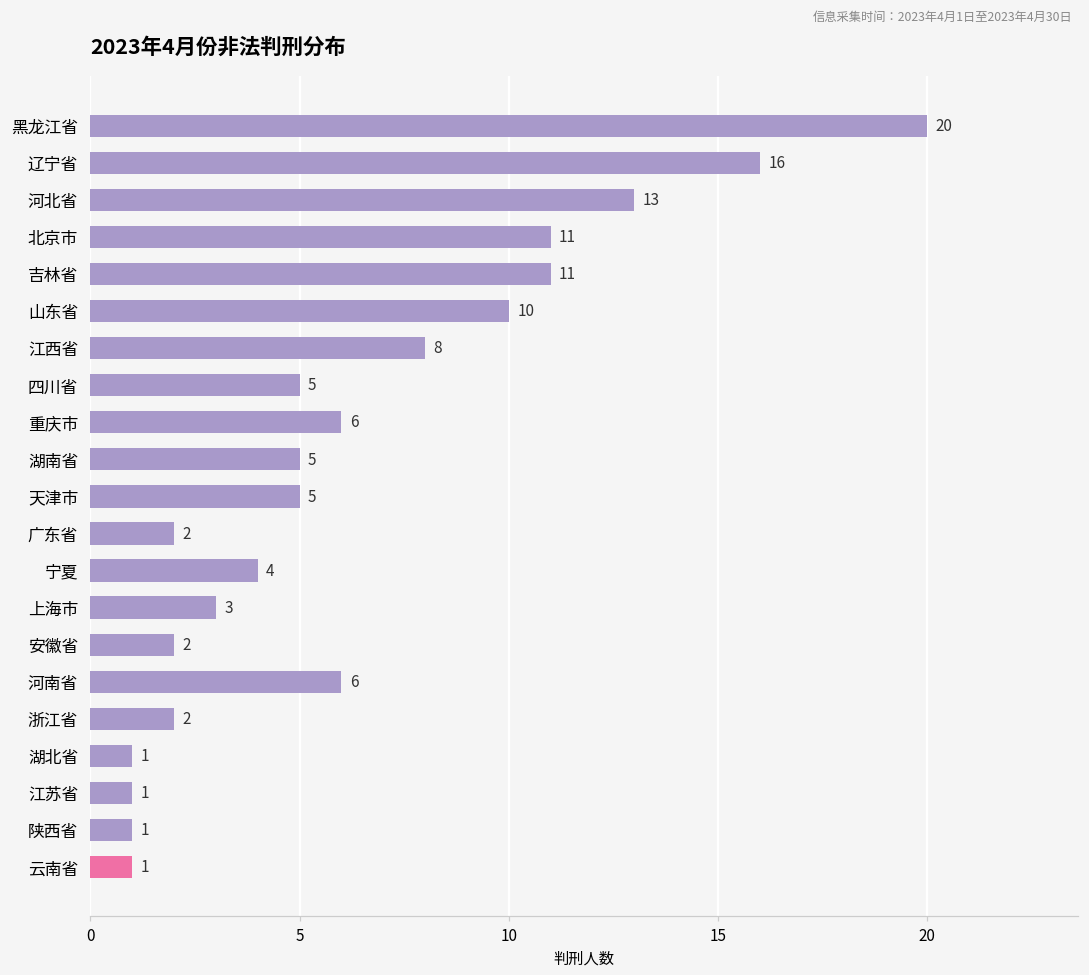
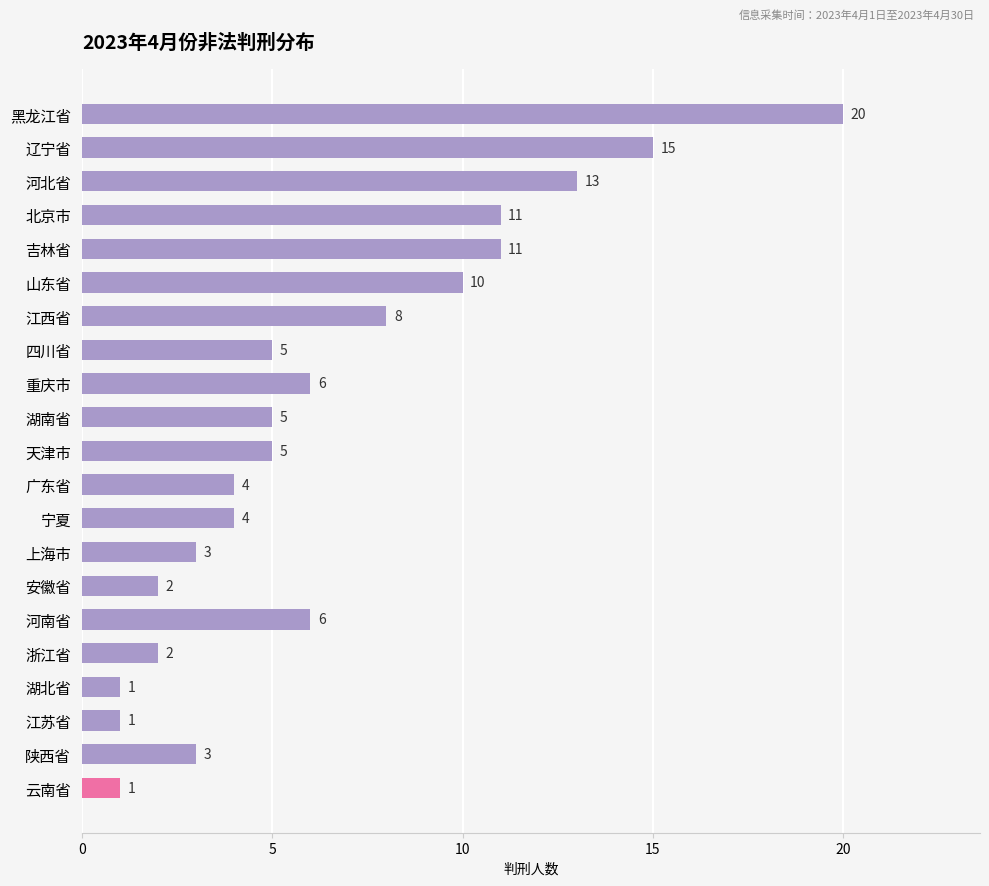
  {
    "黑龙江省": 20,
-   "辽宁省": 16,
+   "辽宁省": 15,
    "河北省": 13,
    "北京市": 11,
    "吉林省": 11,
    "山东省": 10,
    "江西省": 8,
    "四川省": 5,
    "重庆市": 6,
    "湖南省": 5,
    "天津市": 5,
-   "广东省": 2,
+   "广东省": 4,
    "宁夏": 4,
    "上海市": 3,
    "安徽省": 2,
    "河南省": 6,
    "浙江省": 2,
    "湖北省": 1,
    "江苏省": 1,
-   "陕西省": 1,
+   "陕西省": 3,
    "云南省": 1
  }
